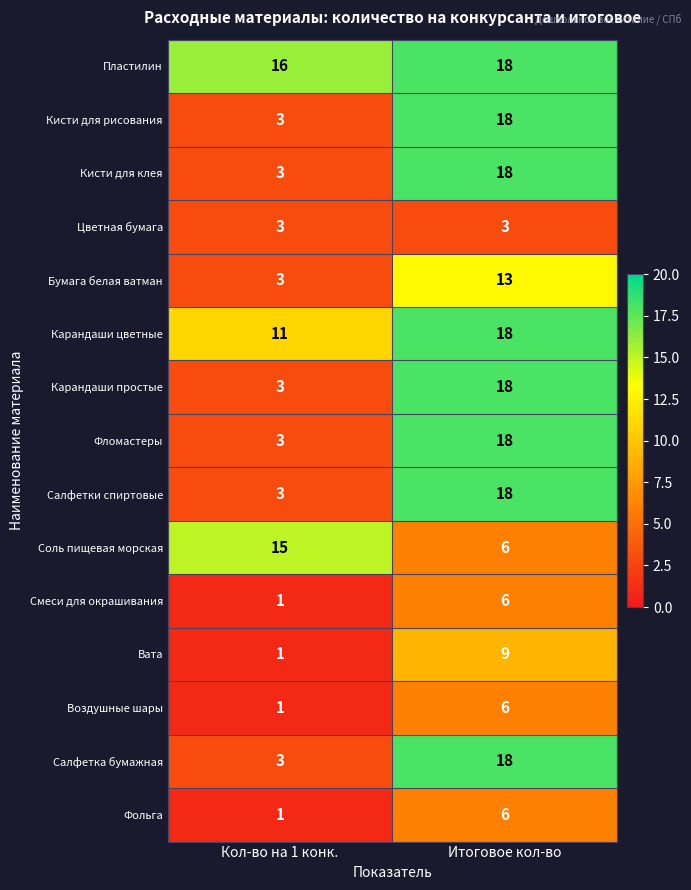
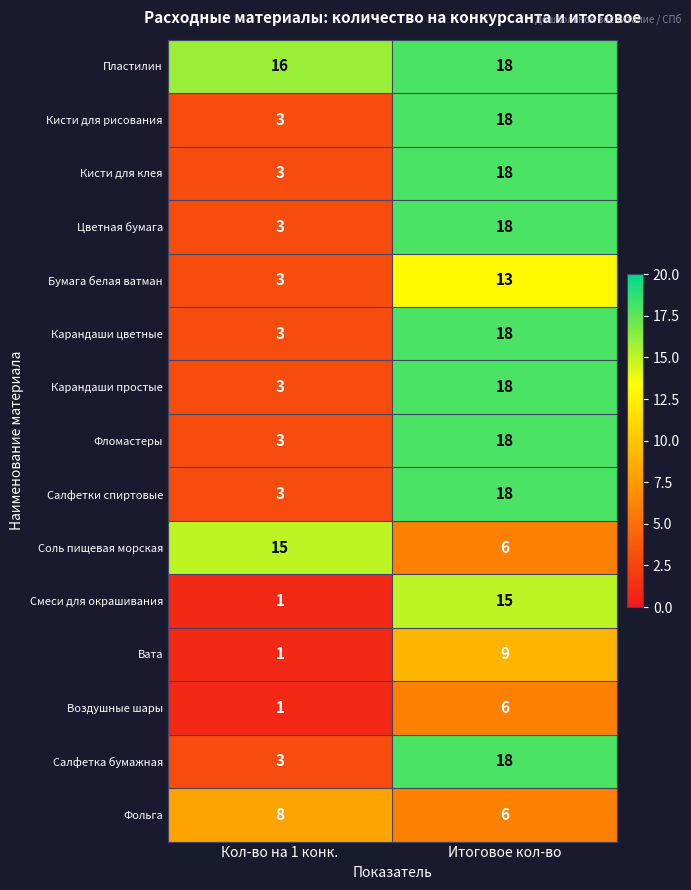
  {
    "Пластилин": {
      "Кол-во на 1 конк.": 16,
      "Итоговое кол-во": 18
    },
    "Кисти для рисования": {
      "Кол-во на 1 конк.": 3,
      "Итоговое кол-во": 18
    },
    "Кисти для клея": {
      "Кол-во на 1 конк.": 3,
      "Итоговое кол-во": 18
    },
    "Цветная бумага": {
      "Кол-во на 1 конк.": 3,
-     "Итоговое кол-во": 3
+     "Итоговое кол-во": 18
    },
    "Бумага белая ватман": {
      "Кол-во на 1 конк.": 3,
      "Итоговое кол-во": 13
    },
    "Карандаши цветные": {
-     "Кол-во на 1 конк.": 11,
+     "Кол-во на 1 конк.": 3,
      "Итоговое кол-во": 18
    },
    "Карандаши простые": {
      "Кол-во на 1 конк.": 3,
      "Итоговое кол-во": 18
    },
    "Фломастеры": {
      "Кол-во на 1 конк.": 3,
      "Итоговое кол-во": 18
    },
    "Салфетки спиртовые": {
      "Кол-во на 1 конк.": 3,
      "Итоговое кол-во": 18
    },
    "Соль пищевая морская": {
      "Кол-во на 1 конк.": 15,
      "Итоговое кол-во": 6
    },
    "Смеси для окрашивания": {
      "Кол-во на 1 конк.": 1,
-     "Итоговое кол-во": 6
+     "Итоговое кол-во": 15
    },
    "Вата": {
      "Кол-во на 1 конк.": 1,
      "Итоговое кол-во": 9
    },
    "Воздушные шары": {
      "Кол-во на 1 конк.": 1,
      "Итоговое кол-во": 6
    },
    "Салфетка бумажная": {
      "Кол-во на 1 конк.": 3,
      "Итоговое кол-во": 18
    },
    "Фольга": {
-     "Кол-во на 1 конк.": 1,
+     "Кол-во на 1 конк.": 8,
      "Итоговое кол-во": 6
    }
  }
